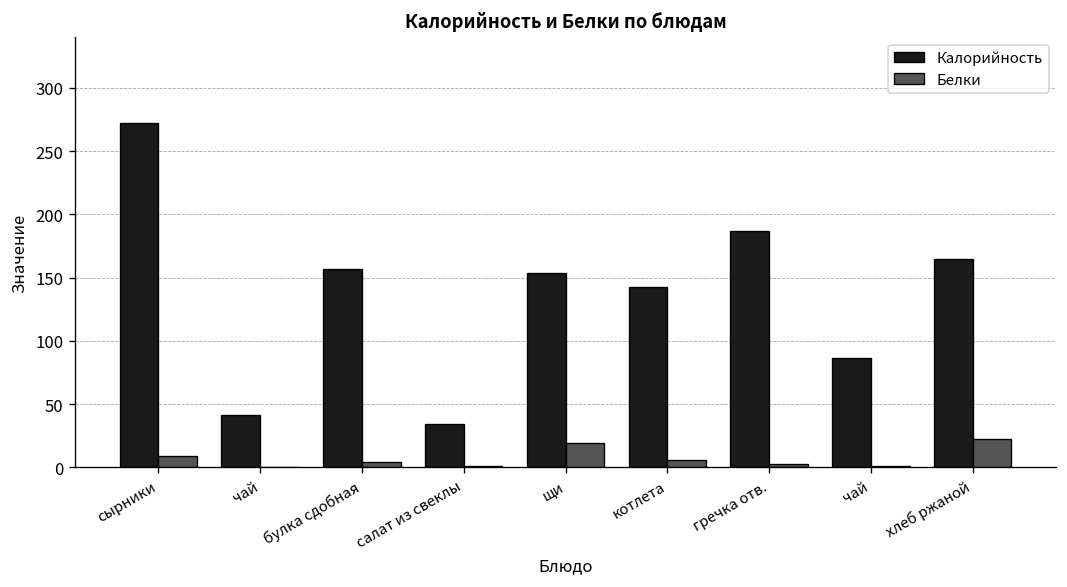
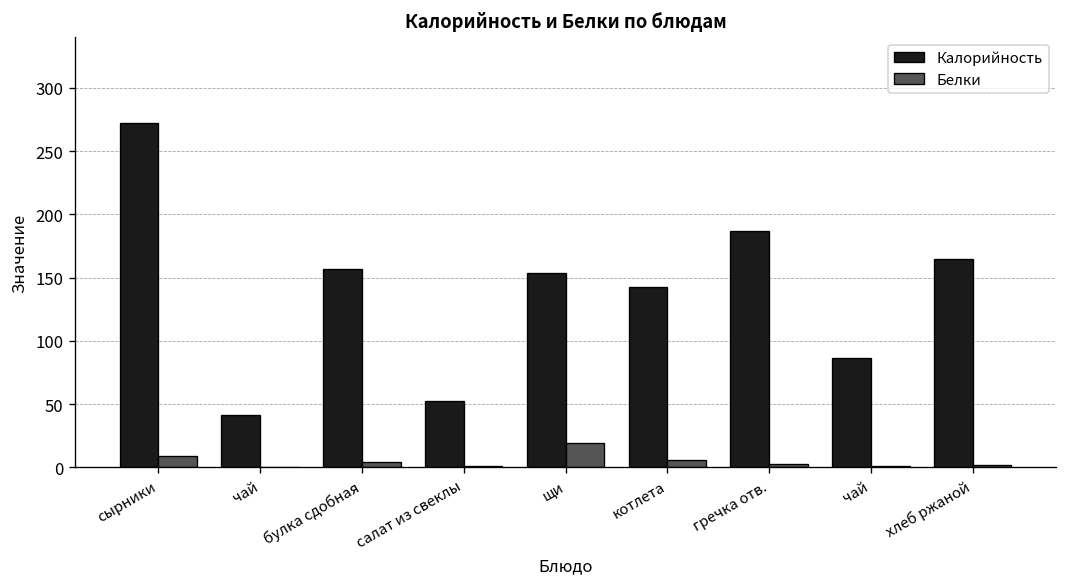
  {
    "Калорийность": {
      "сырники": 272,
      "булка сдобная": 157,
-     "салат из свеклы": 34,
+     "салат из свеклы": 52,
      "щи": 154,
      "котлета": 143,
      "гречка отв.": 187,
      "хлеб ржаной": 165
    },
    "Белки": {
      "сырники": 9,
      "булка сдобная": 4,
      "щи": 19,
      "котлета": 5,
      "гречка отв.": 3,
-     "хлеб ржаной": 22
+     "хлеб ржаной": 2
    }
  }
